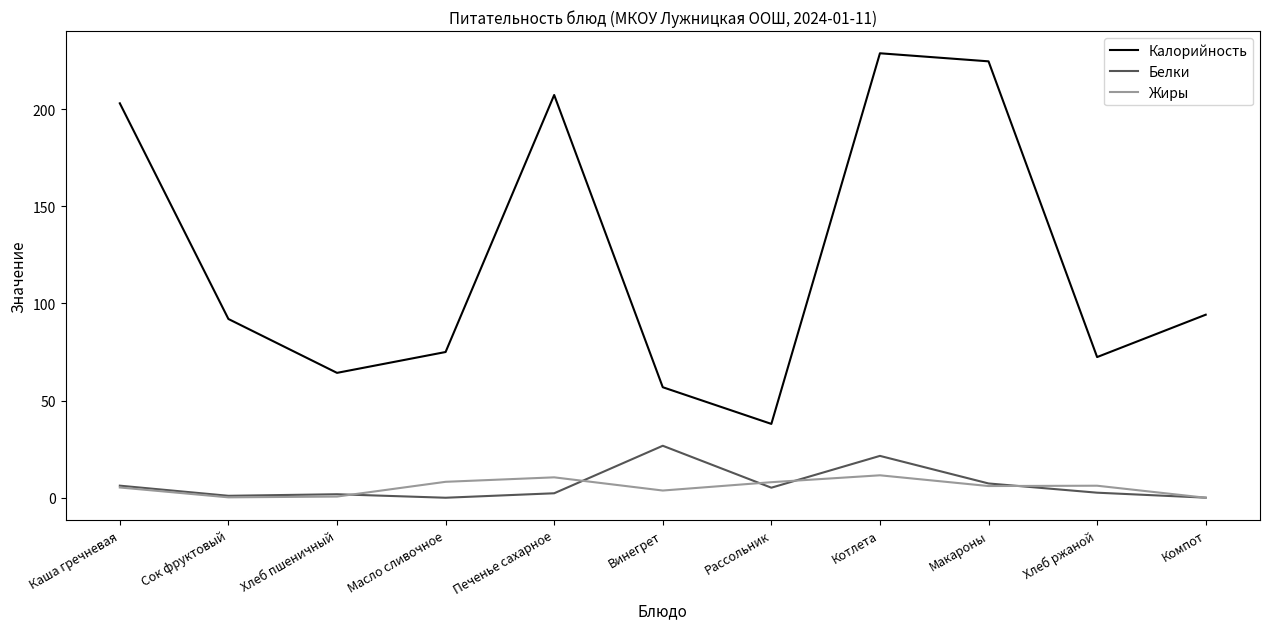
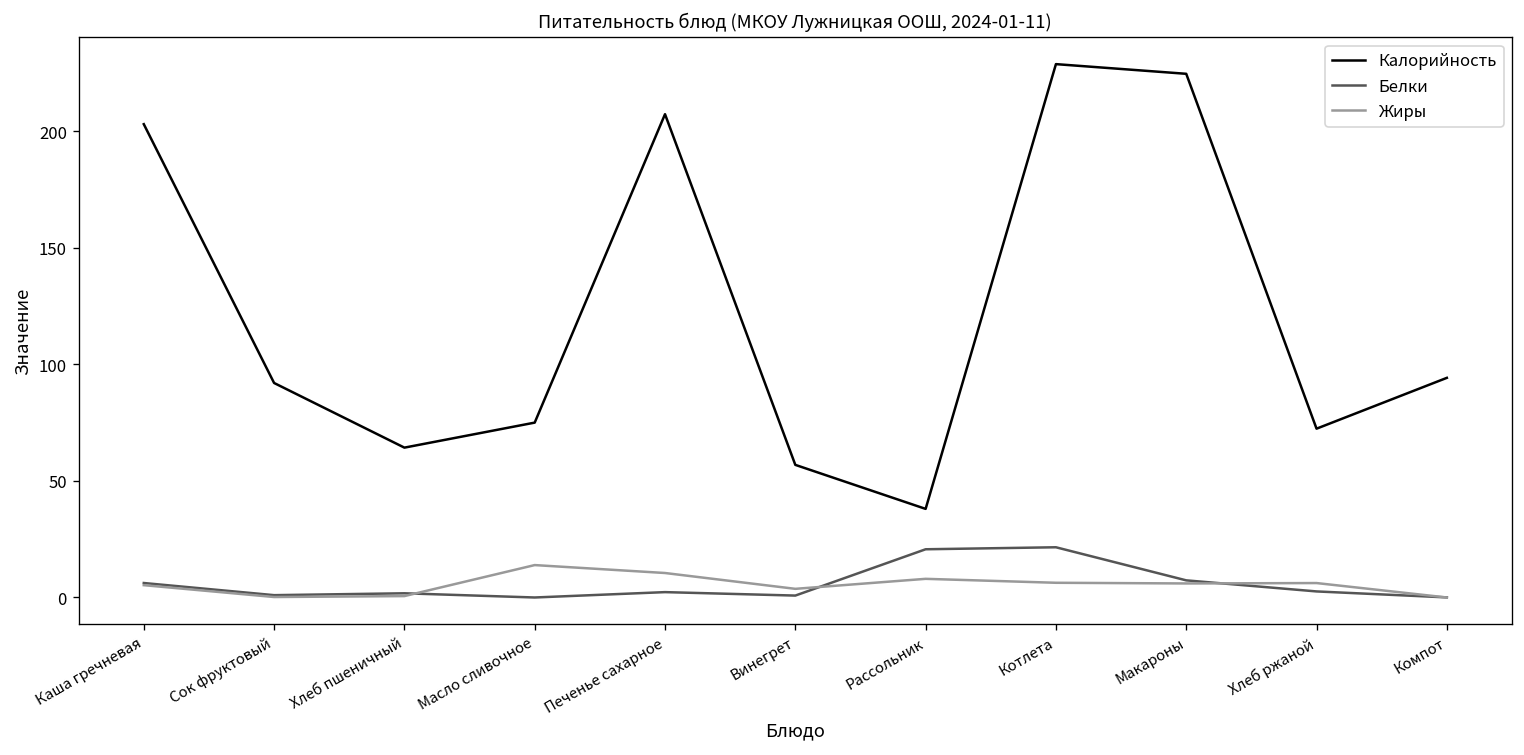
  {
    "Калорийность": {
      "Каша гречневая": 203,
      "Сок фруктовый": 92,
      "Хлеб пшеничный": 64,
      "Масло сливочное": 75,
      "Печенье сахарное": 207,
      "Винегрет": 57,
      "Рассольник": 38,
      "Котлета": 229,
      "Макароны": 225,
      "Хлеб ржаной": 72,
      "Компот": 94
    },
    "Белки": {
      "Масло сливочное": 0,
      "Печенье сахарное": 2,
-     "Винегрет": 27,
-     "Рассольник": 5,
+     "Винегрет": 1,
+     "Рассольник": 21,
      "Котлета": 22,
      "Хлеб ржаной": 3
    },
    "Жиры": {
-     "Масло сливочное": 8,
+     "Масло сливочное": 14,
      "Печенье сахарное": 11,
      "Винегрет": 4,
      "Рассольник": 8,
-     "Котлета": 12,
+     "Котлета": 6,
      "Хлеб ржаной": 6
    }
  }
